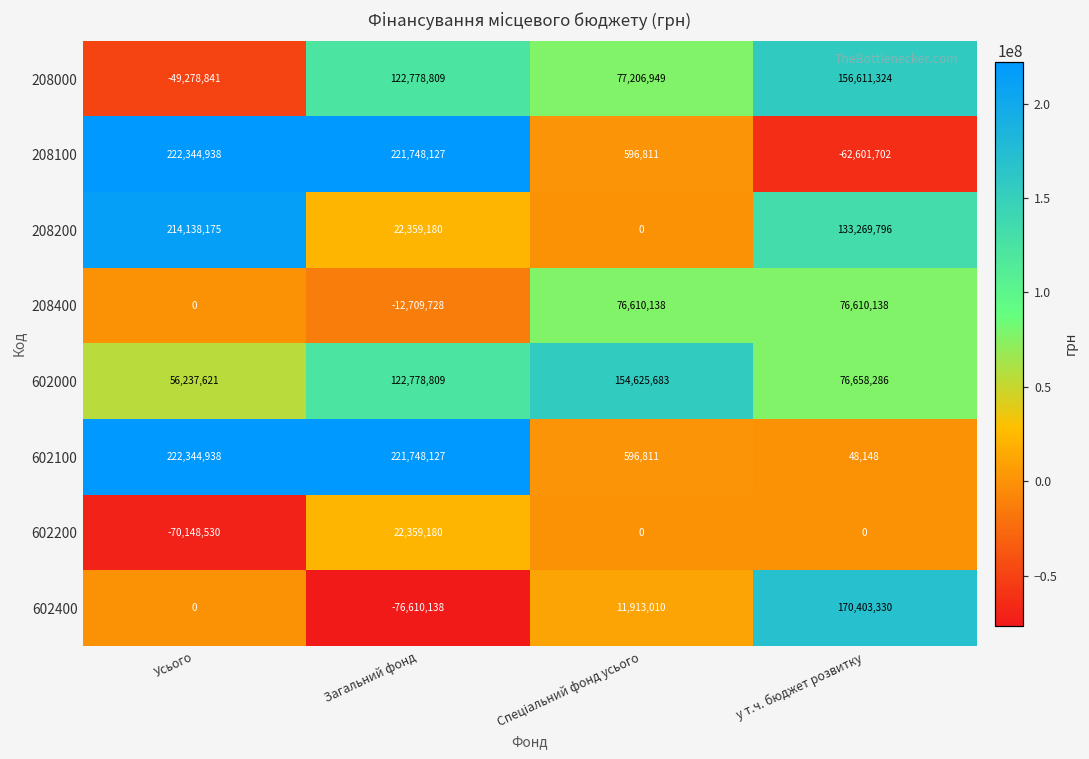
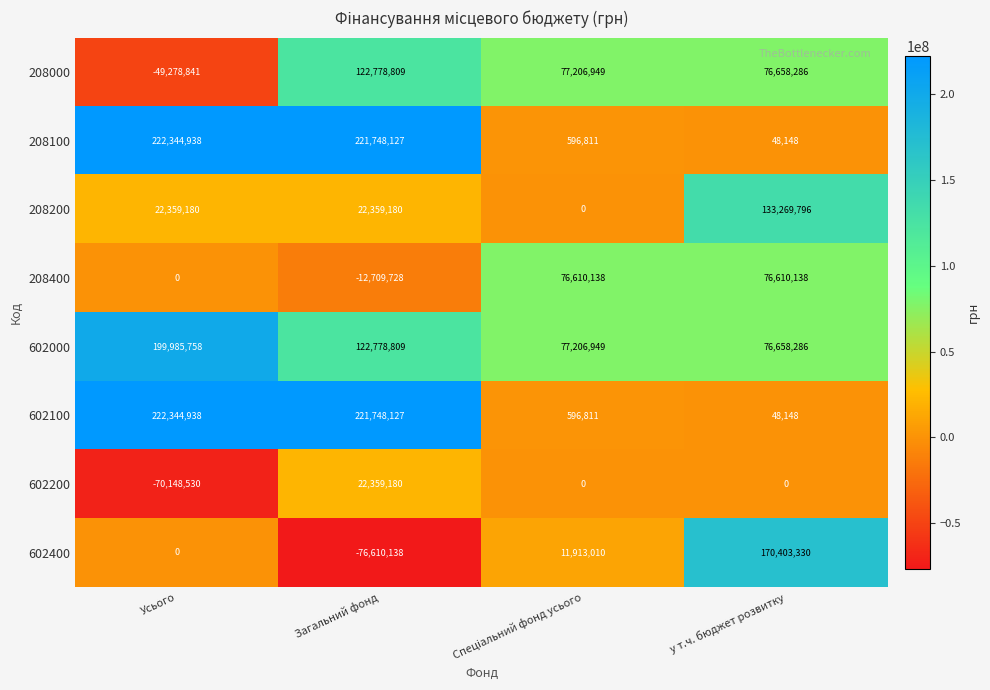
  {
    "208000": {
      "Усього": "-49,278,841",
      "Загальний фонд": "122,778,809",
      "Спеціальний фонд усього": "77,206,949",
-     "у т.ч. бюджет розвитку": "156,611,324"
+     "у т.ч. бюджет розвитку": "76,658,286"
    },
    "208100": {
      "Усього": "222,344,938",
      "Загальний фонд": "221,748,127",
      "Спеціальний фонд усього": "596,811",
-     "у т.ч. бюджет розвитку": "-62,601,702"
+     "у т.ч. бюджет розвитку": "48,148"
    },
    "208200": {
-     "Усього": "214,138,175",
+     "Усього": "22,359,180",
      "Загальний фонд": "22,359,180",
      "Спеціальний фонд усього": "0",
      "у т.ч. бюджет розвитку": "133,269,796"
    },
    "208400": {
      "Усього": "0",
      "Загальний фонд": "-12,709,728",
      "Спеціальний фонд усього": "76,610,138",
      "у т.ч. бюджет розвитку": "76,610,138"
    },
    "602000": {
-     "Усього": "56,237,621",
+     "Усього": "199,985,758",
      "Загальний фонд": "122,778,809",
-     "Спеціальний фонд усього": "154,625,683",
+     "Спеціальний фонд усього": "77,206,949",
      "у т.ч. бюджет розвитку": "76,658,286"
    },
    "602100": {
      "Усього": "222,344,938",
      "Загальний фонд": "221,748,127",
      "Спеціальний фонд усього": "596,811",
      "у т.ч. бюджет розвитку": "48,148"
    },
    "602200": {
      "Усього": "-70,148,530",
      "Загальний фонд": "22,359,180",
      "Спеціальний фонд усього": "0",
      "у т.ч. бюджет розвитку": "0"
    },
    "602400": {
      "Усього": "0",
      "Загальний фонд": "-76,610,138",
      "Спеціальний фонд усього": "11,913,010",
      "у т.ч. бюджет розвитку": "170,403,330"
    }
  }
